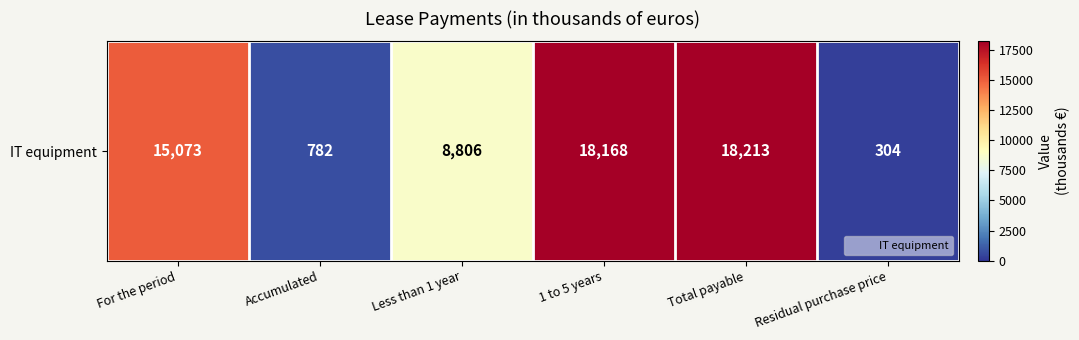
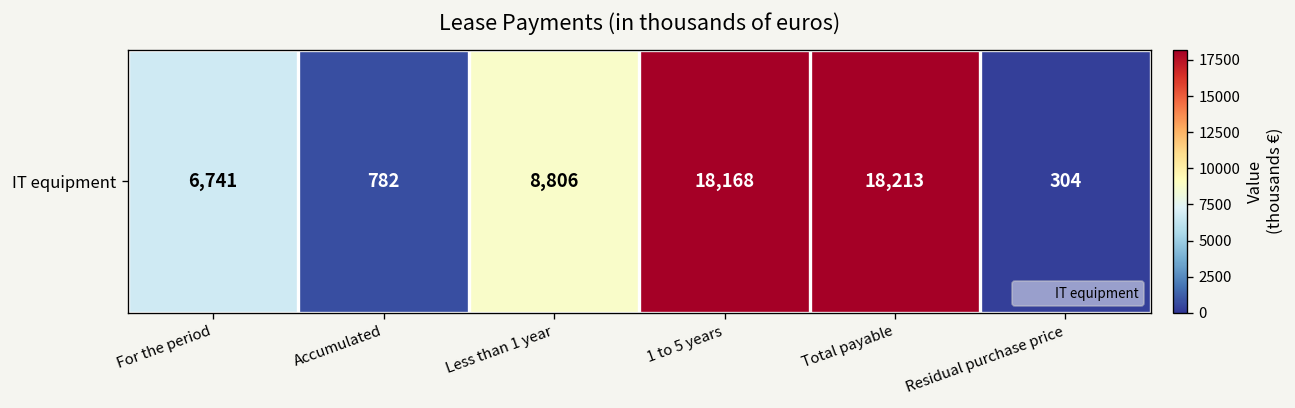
  {
    "IT equipment": {
-     "For the period": "15,073",
+     "For the period": "6,741",
      "Accumulated": "782",
      "Less than 1 year": "8,806",
      "1 to 5 years": "18,168",
      "Total payable": "18,213",
      "Residual purchase price": "304"
    }
  }
